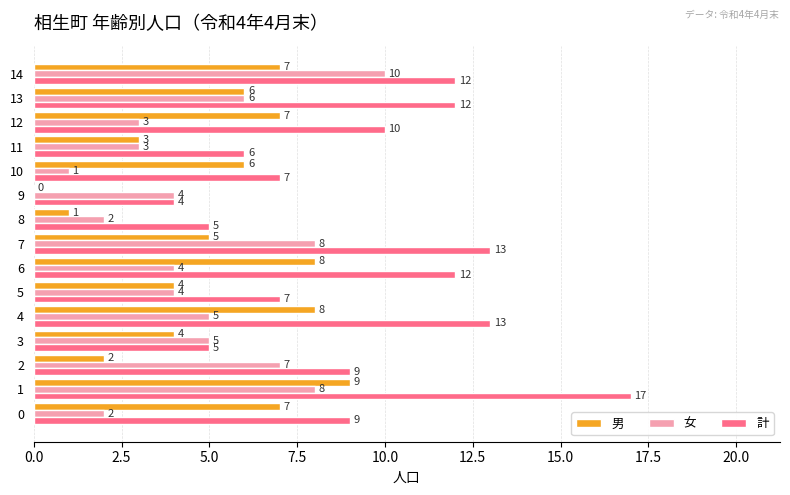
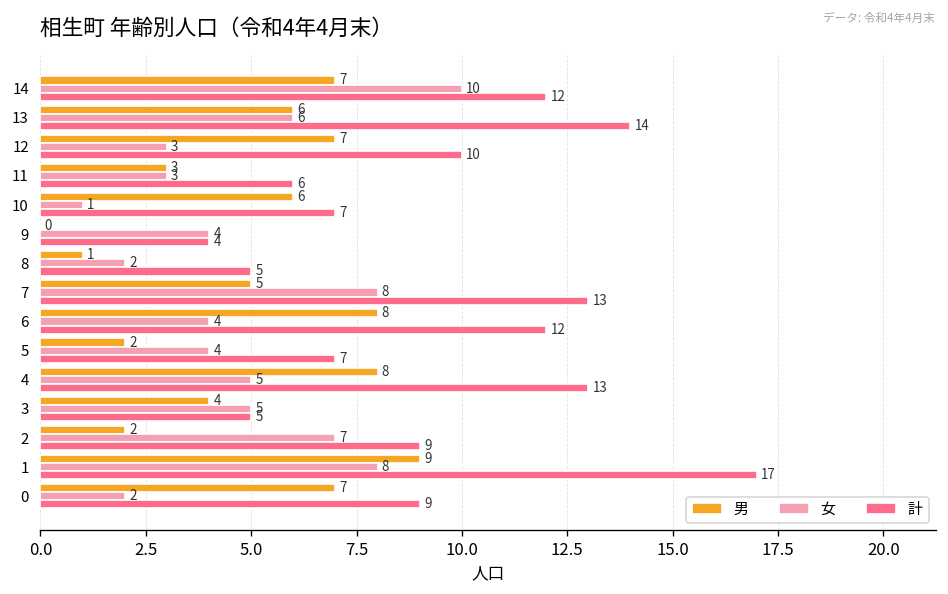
  {
    "男": {
      "14": 7,
      "12": 7,
      "10": 6,
      "9": 0,
      "8": 1,
      "7": 5,
      "6": 8,
-     "5": 4,
+     "5": 2,
      "4": 8,
      "3": 4,
      "2": 2,
      "1": 9,
      "0": 7
    },
    "女": {
      "14": 10,
      "12": 3,
      "10": 1,
      "8": 2,
      "7": 8,
      "6": 4,
      "5": 4,
      "4": 5,
      "2": 7,
      "1": 8,
      "0": 2
    },
    "計": {
      "14": 12,
-     "13": 12,
+     "13": 14,
      "12": 10,
      "11": 6,
      "10": 7,
      "8": 5,
      "7": 13,
      "6": 12,
      "5": 7,
      "4": 13,
      "2": 9,
      "1": 17,
      "0": 9
    }
  }
